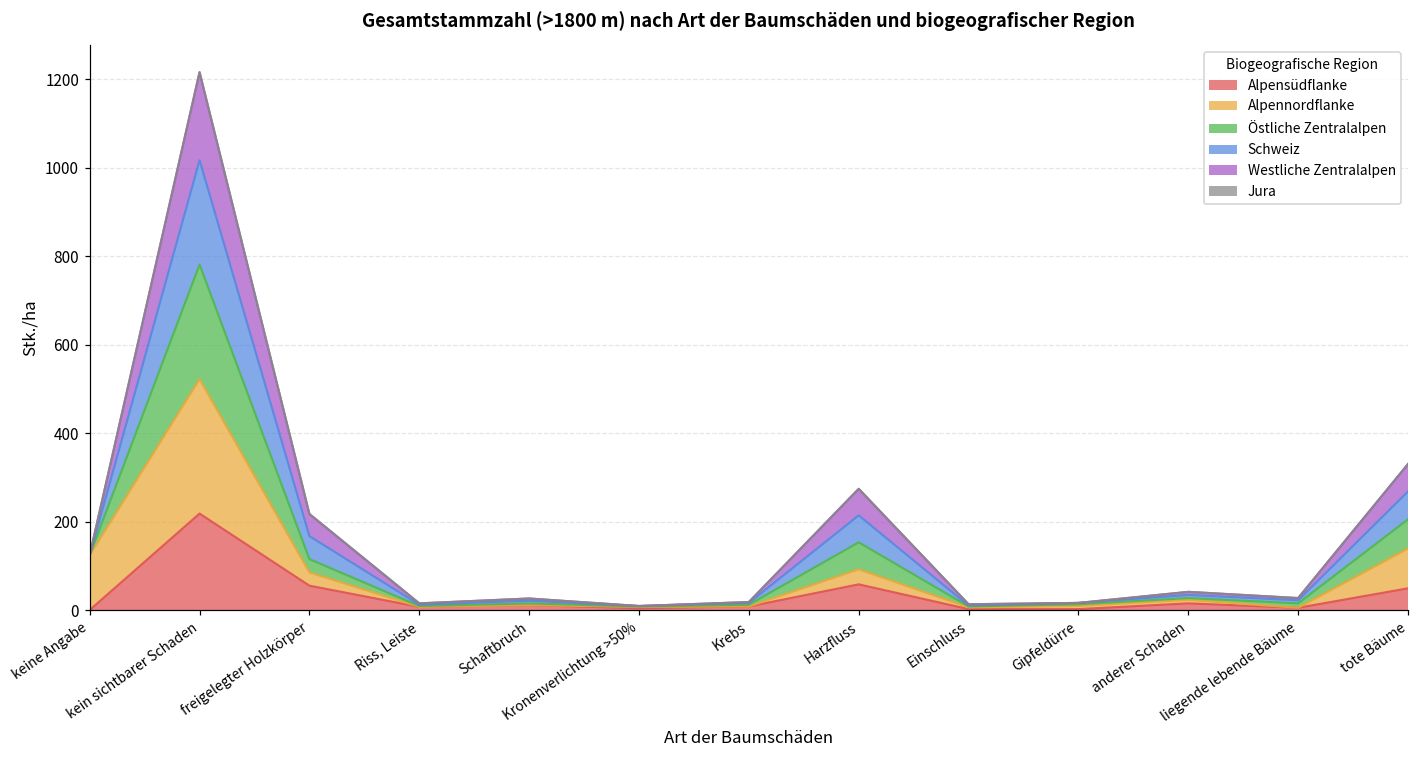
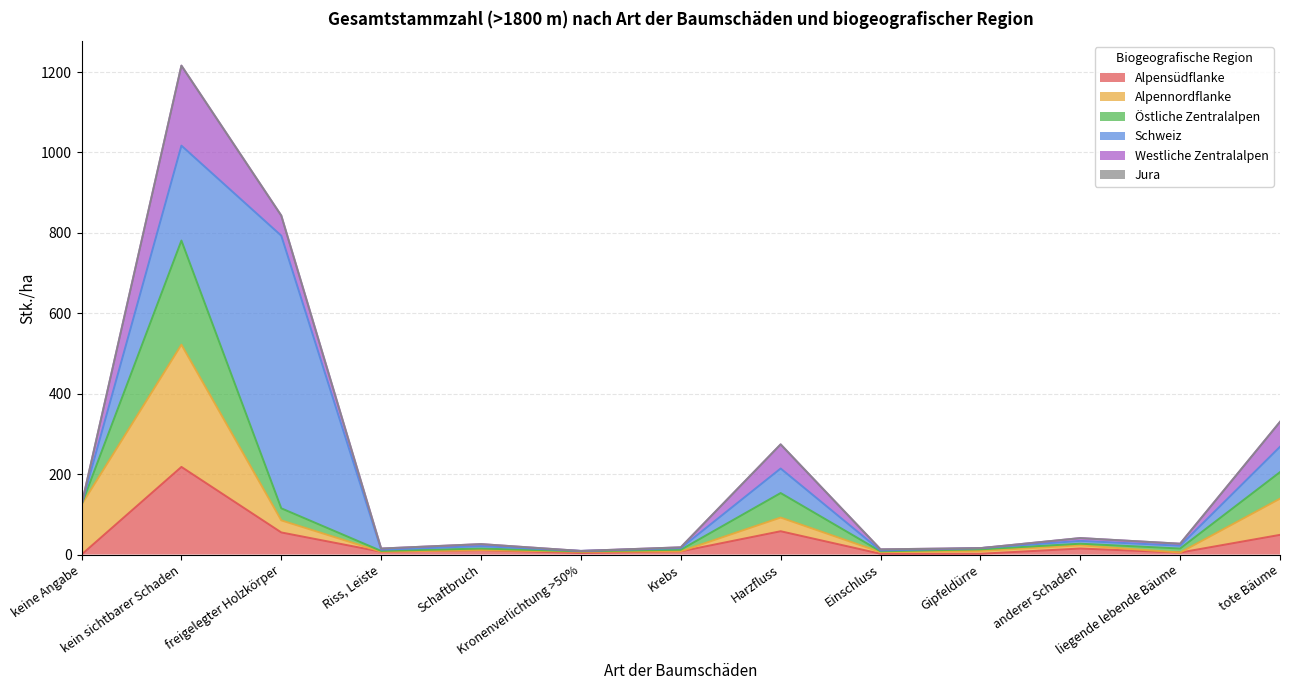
  {
    "Alpensüdflanke": {
      "keine Angabe": 0,
      "kein sichtbarer Schaden": 220,
      "freigelegter Holzkörper": 60,
      "Harzfluss": 60,
      "Gipfeldürre": 0,
      "anderer Schaden": 20,
      "tote Bäume": 50
    },
    "Alpennordflanke": {
      "kein sichtbarer Schaden": 300,
      "freigelegter Holzkörper": 30,
      "Harzfluss": 30,
      "tote Bäume": 90
    },
    "Östliche Zentralalpen": {
      "kein sichtbarer Schaden": 260,
      "freigelegter Holzkörper": 30,
      "Harzfluss": 60,
      "liegende lebende Bäume": 10,
      "tote Bäume": 70
    },
    "Schweiz": {
      "kein sichtbarer Schaden": 240,
-     "freigelegter Holzkörper": 50,
+     "freigelegter Holzkörper": 680,
      "Harzfluss": 60,
      "anderer Schaden": 10,
      "tote Bäume": 60
    }
  }
